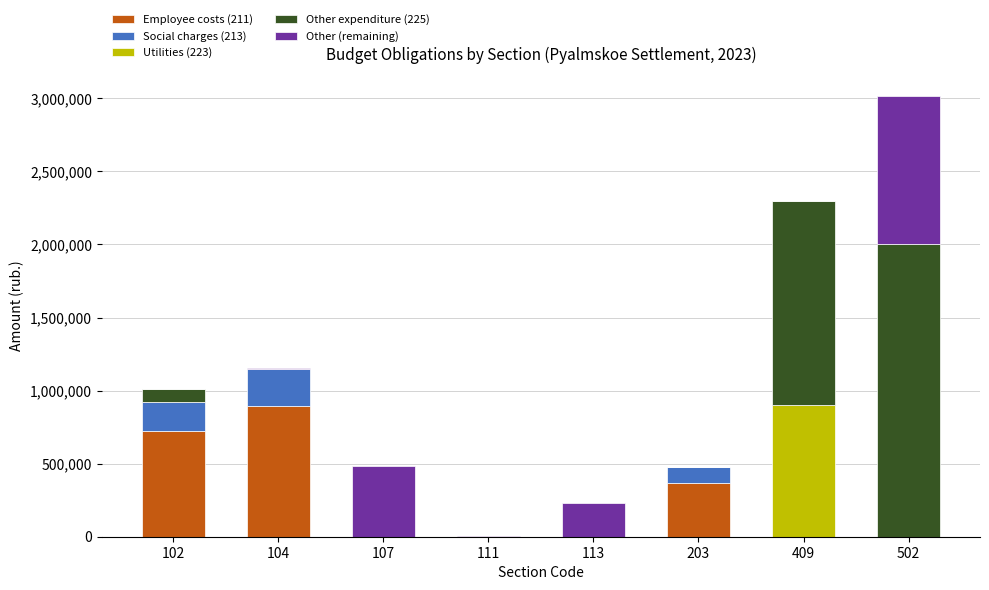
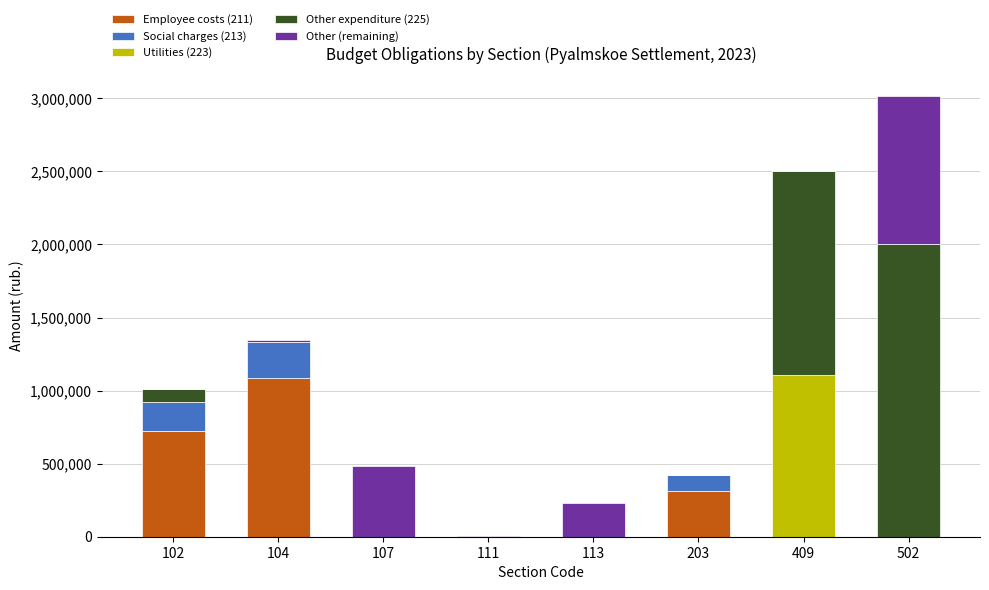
  {
    "Employee costs (211)": {
      "102": "720,000",
-     "104": "900,000",
+     "104": "1,080,000",
      "107": "0",
      "111": "0",
      "113": "0",
-     "203": "370,000",
+     "203": "310,000",
      "409": "0",
      "502": "0"
    },
    "Social charges (213)": {
      "102": "200,000",
      "104": "250,000",
      "107": "0",
      "111": "0",
      "113": "0",
      "203": "110,000",
      "409": "0",
      "502": "0"
    },
    "Utilities (223)": {
      "102": "0",
      "104": "0",
      "107": "0",
      "111": "0",
      "113": "0",
      "203": "0",
-     "409": "900,000",
+     "409": "1,110,000",
      "502": "0"
    },
    "Other expenditure (225)": {
      "102": "90,000",
      "104": "0",
      "107": "0",
      "111": "0",
      "113": "0",
      "203": "0",
      "409": "1,400,000",
      "502": "2,000,000"
    },
    "Other (remaining)": {
      "102": "0",
      "107": "490,000",
      "113": "230,000",
      "203": "0",
      "409": "0",
      "502": "1,020,000"
    }
  }
